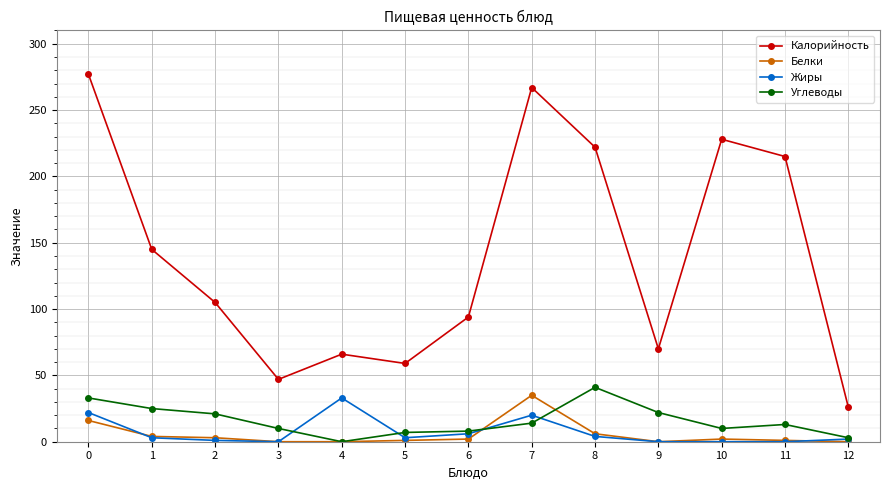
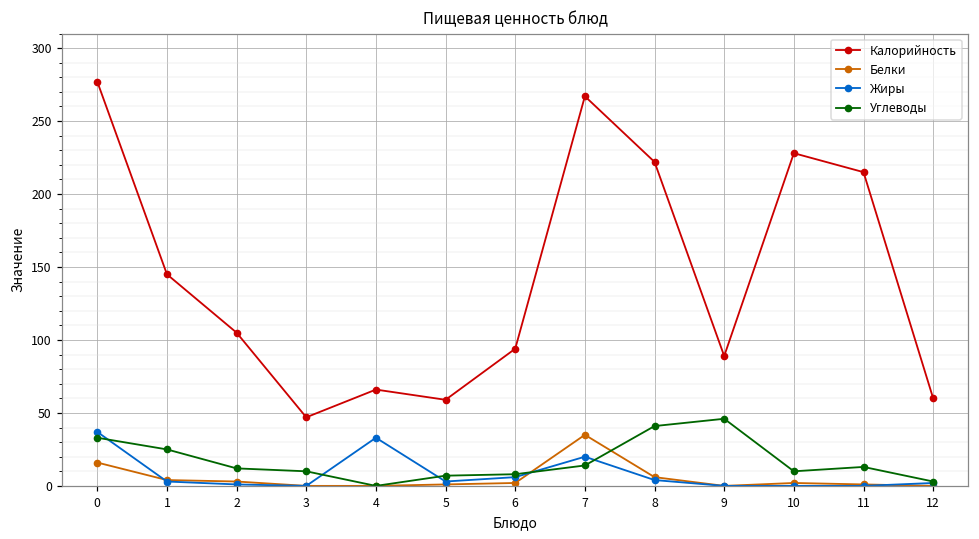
  {
    "Калорийность": {
      "0": 277,
      "1": 145,
      "2": 105,
      "3": 47,
      "4": 66,
      "5": 59,
      "6": 94,
      "7": 267,
      "8": 222,
-     "9": 70,
+     "9": 89,
      "10": 228,
      "11": 215,
-     "12": 26
+     "12": 60
    },
    "Белки": {
      "0": 16,
      "2": 3,
      "5": 1,
      "6": 2,
      "7": 35,
      "8": 6,
      "10": 2,
      "12": 0
    },
    "Жиры": {
-     "0": 22,
+     "0": 37,
      "2": 1,
      "4": 33,
      "5": 3,
      "6": 6,
      "7": 20,
      "8": 4,
      "10": 0
    },
    "Углеводы": {
      "0": 33,
      "1": 25,
-     "2": 21,
+     "2": 12,
      "3": 10,
      "5": 7,
      "6": 8,
      "7": 14,
      "8": 41,
-     "9": 22,
+     "9": 46,
      "10": 10,
      "11": 13
    }
  }
